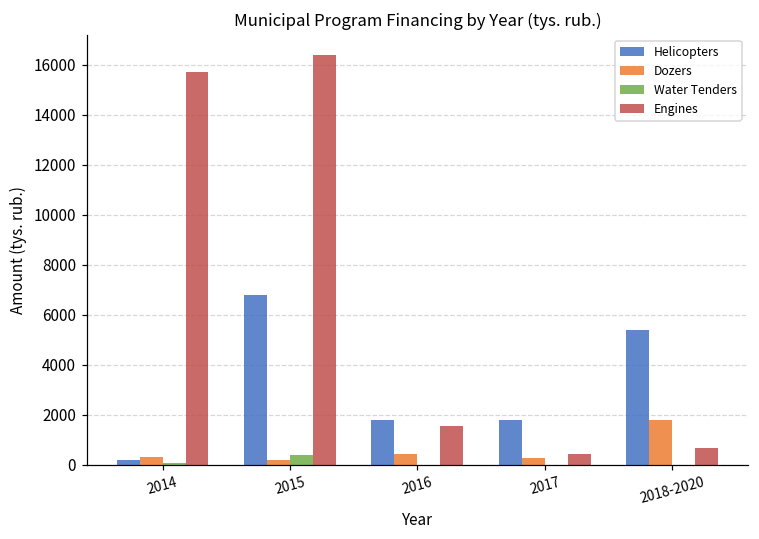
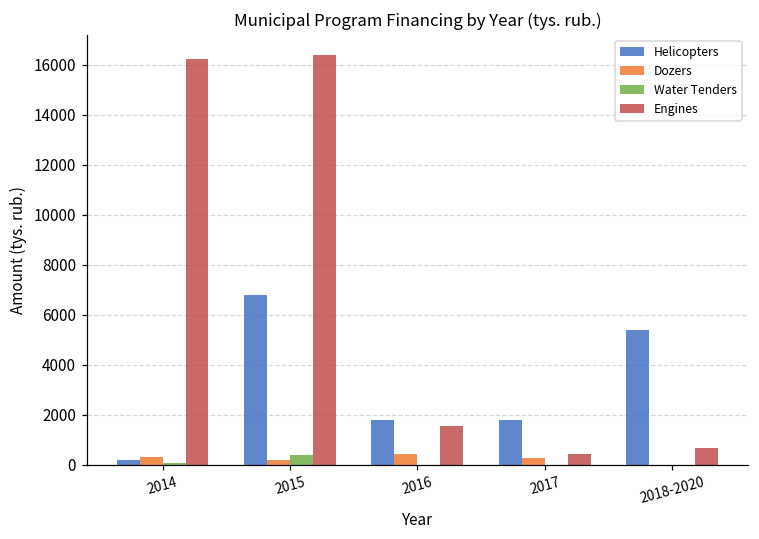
  {
    "Helicopters": {
      "2014": 200,
      "2015": 6800,
      "2016": 1800,
      "2017": 1800,
      "2018-2020": 5400
    },
    "Dozers": {
      "2014": 300,
      "2015": 200,
      "2016": 400,
      "2017": 300,
-     "2018-2020": 1800
+     "2018-2020": 0
    },
    "Water Tenders": {
      "2015": 400,
      "2016": 0,
      "2017": 0,
      "2018-2020": 0
    },
    "Engines": {
-     "2014": 15700,
+     "2014": 16200,
      "2015": 16400,
      "2016": 1500,
      "2017": 400,
      "2018-2020": 700
    }
  }
